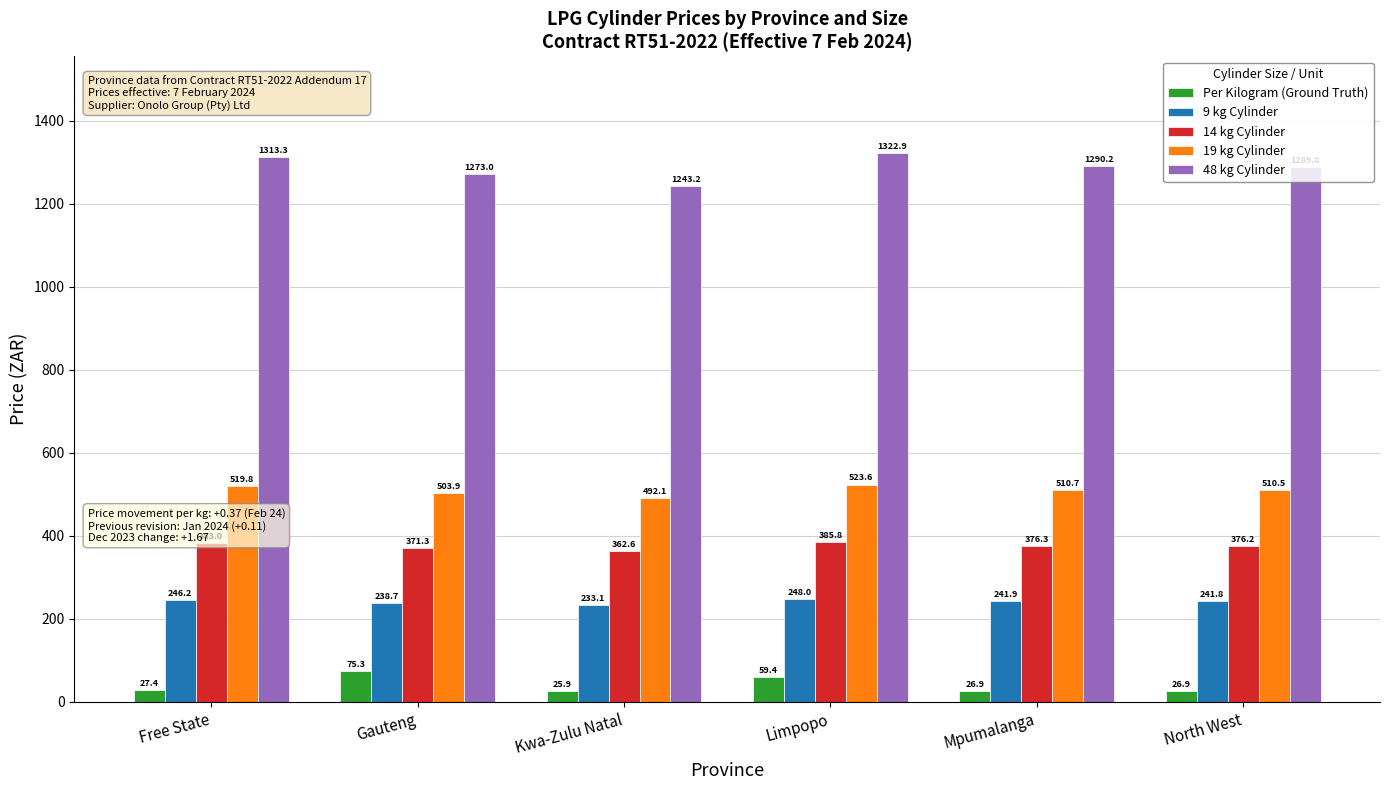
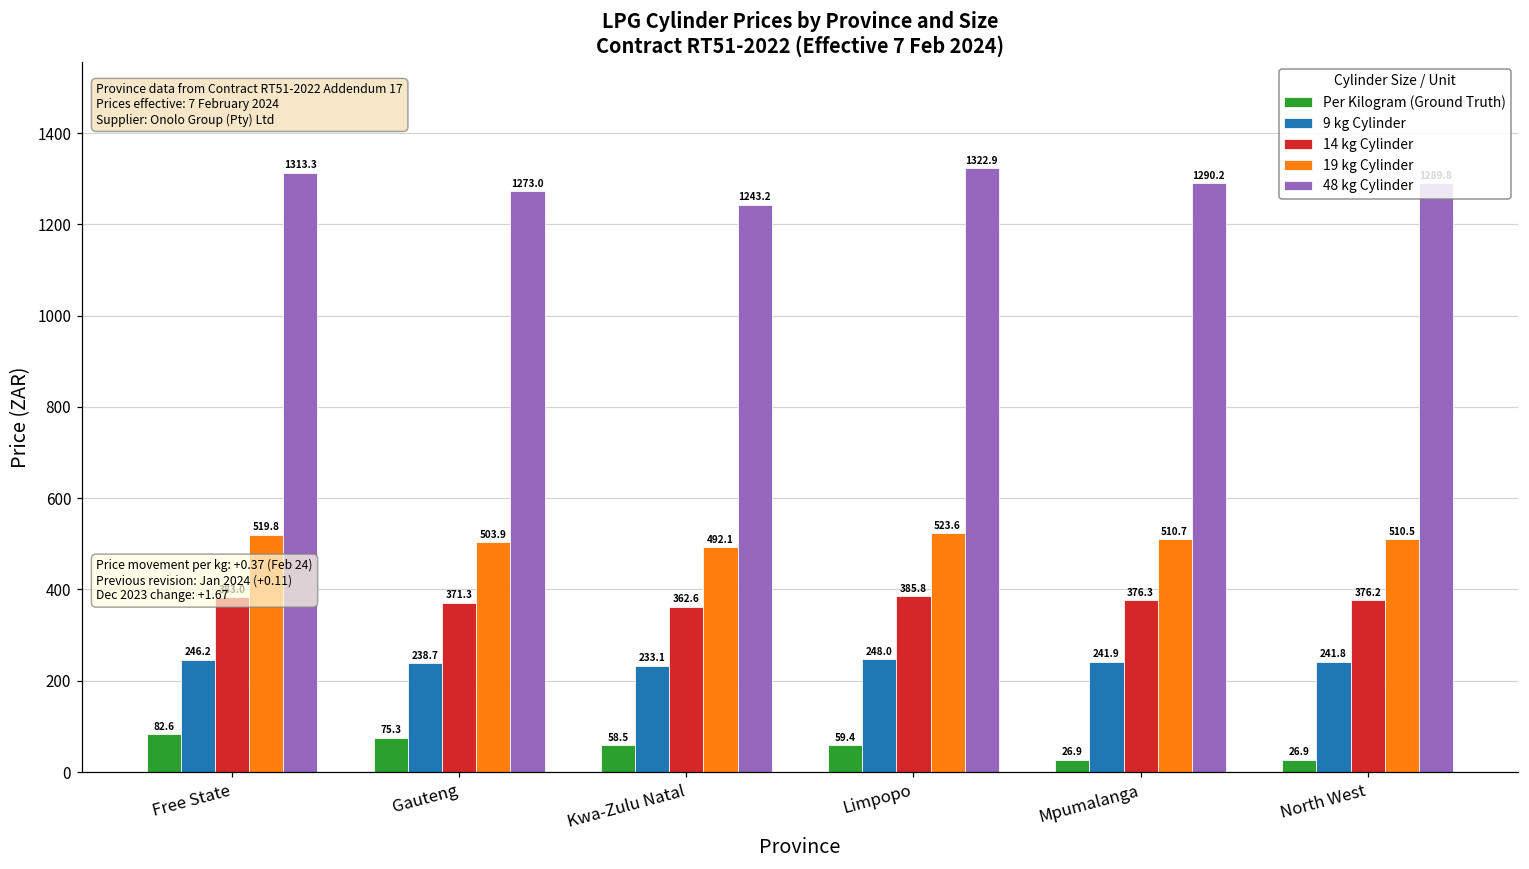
  {
    "Per Kilogram (Ground Truth)": {
-     "Free State": 27.4,
+     "Free State": 82.6,
      "Gauteng": 75.3,
-     "Kwa-Zulu Natal": 25.9,
+     "Kwa-Zulu Natal": 58.5,
      "Limpopo": 59.4,
      "Mpumalanga": 26.9,
      "North West": 26.9
    },
    "9 kg Cylinder": {
      "Free State": 246.2,
      "Gauteng": 238.7,
      "Kwa-Zulu Natal": 233.1,
      "Limpopo": 248.0,
      "Mpumalanga": 241.9,
      "North West": 241.8
    },
    "14 kg Cylinder": {
      "Gauteng": 371.3,
      "Kwa-Zulu Natal": 362.6,
      "Limpopo": 385.8,
      "Mpumalanga": 376.3,
      "North West": 376.2
    },
    "19 kg Cylinder": {
      "Free State": 519.8,
      "Gauteng": 503.9,
      "Kwa-Zulu Natal": 492.1,
      "Limpopo": 523.6,
      "Mpumalanga": 510.7,
      "North West": 510.5
    },
    "48 kg Cylinder": {
      "Free State": 1313.3,
      "Gauteng": 1273.0,
      "Kwa-Zulu Natal": 1243.2,
      "Limpopo": 1322.9,
      "Mpumalanga": 1290.2
    }
  }
